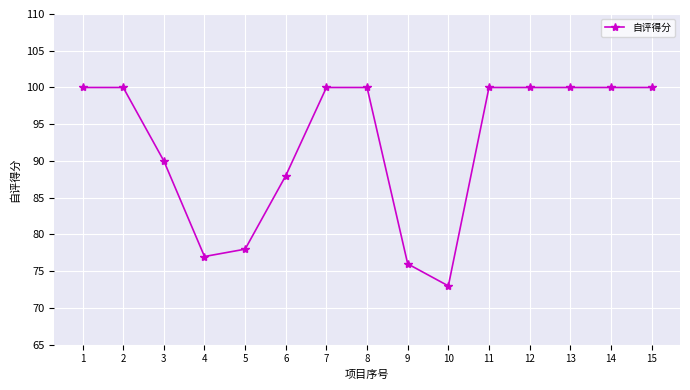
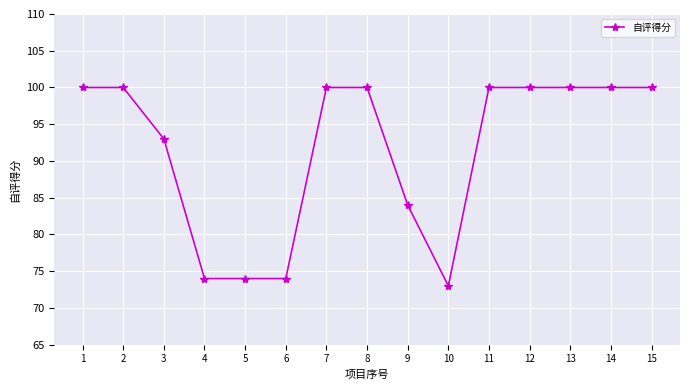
  {
    "1": 100,
    "2": 100,
-   "3": 90,
-   "4": 77,
-   "5": 78,
-   "6": 88,
+   "3": 93,
+   "4": 74,
+   "5": 74,
+   "6": 74,
    "7": 100,
    "8": 100,
-   "9": 76,
+   "9": 84,
    "10": 73,
    "11": 100,
    "12": 100,
    "13": 100,
    "14": 100,
    "15": 100
  }
